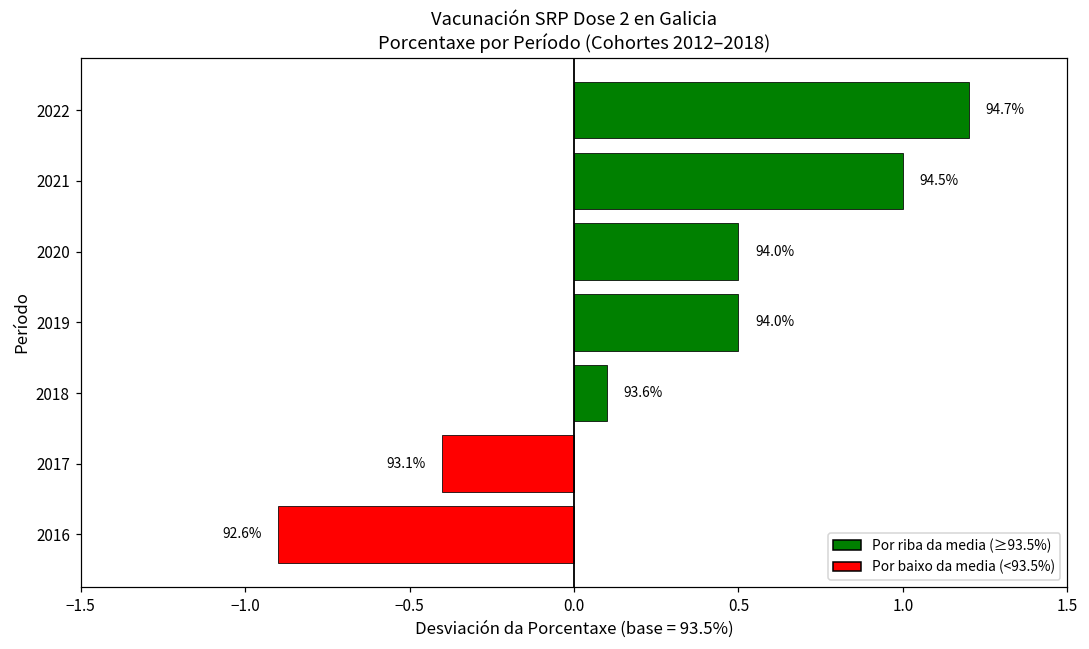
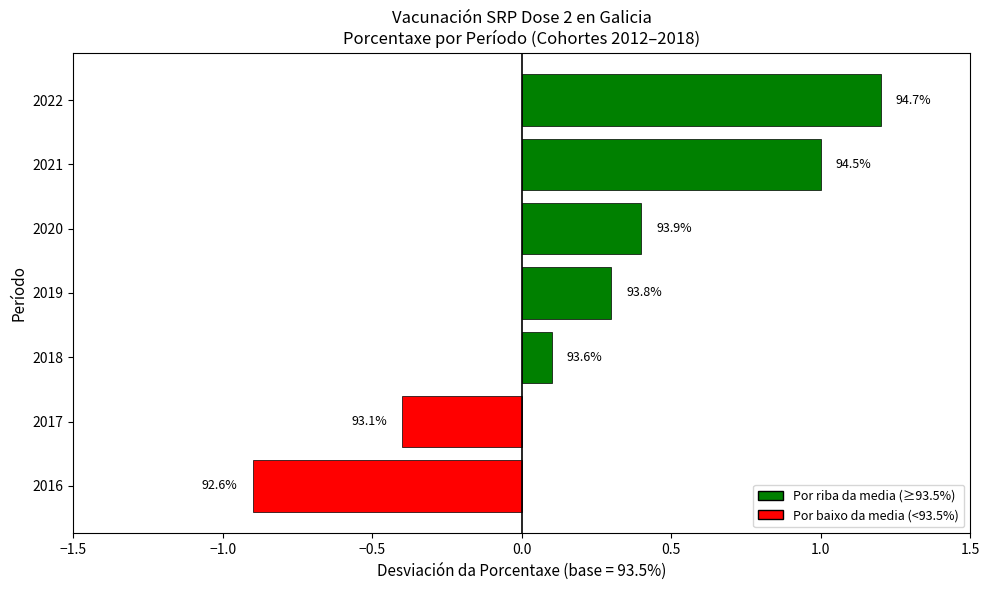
  {
-   "2020": "94.0%",
-   "2019": "94.0%"
+   "2020": "93.9%",
+   "2019": "93.8%"
  }
